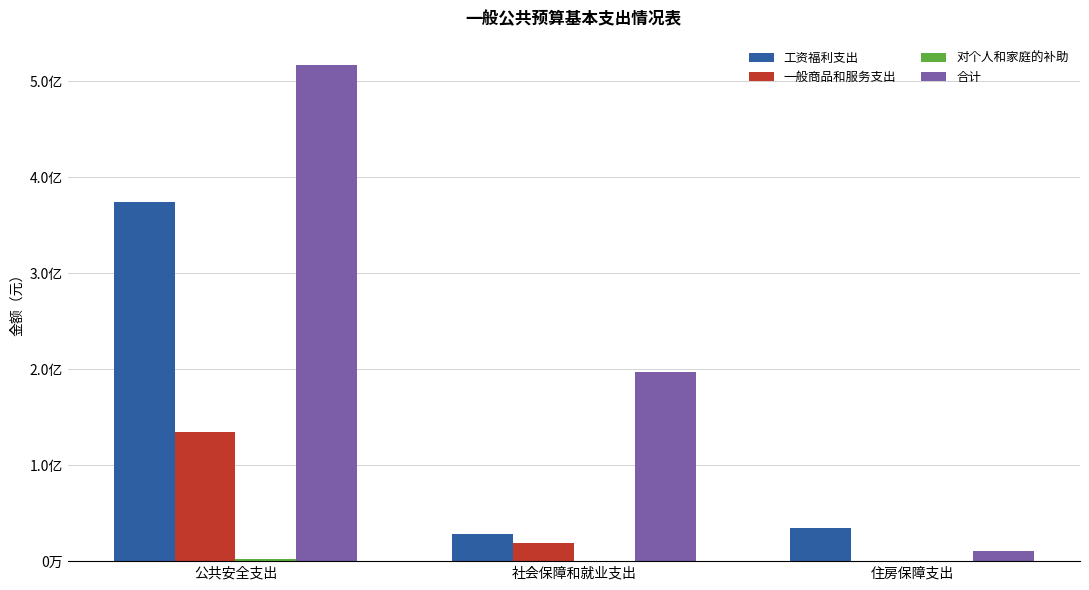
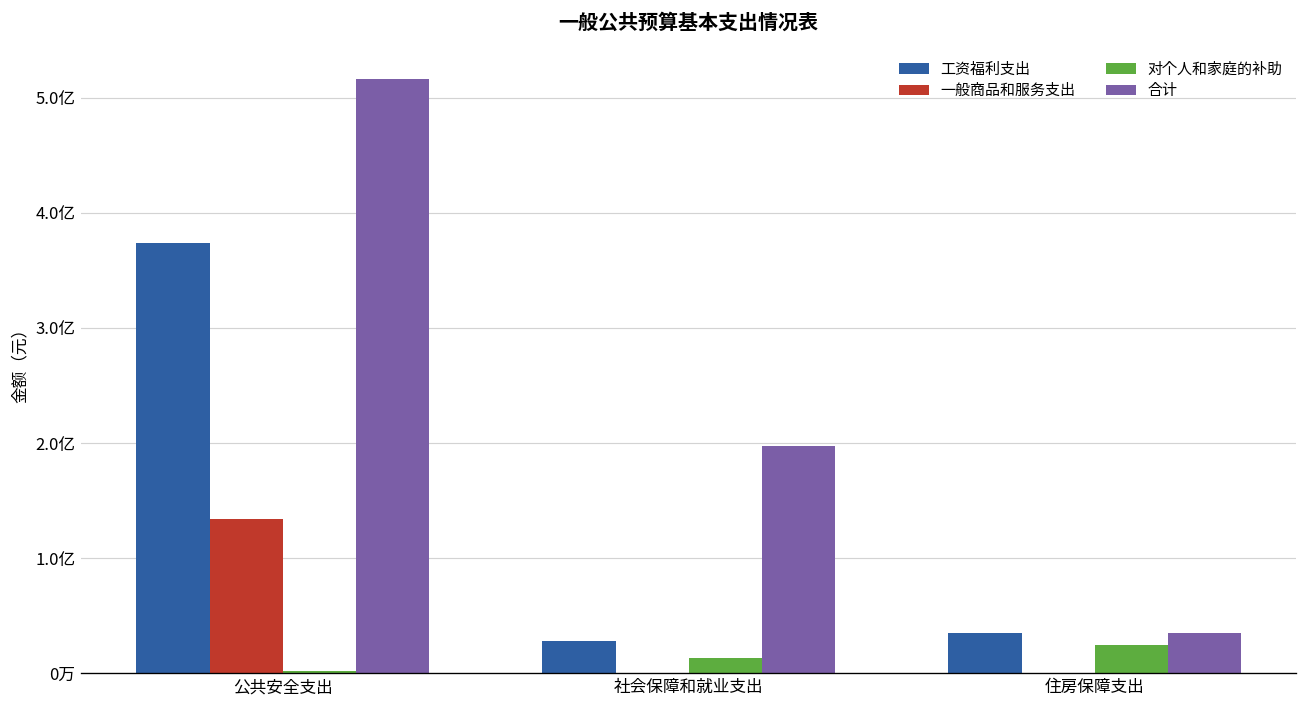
  {
    "工资福利支出": {
      "公共安全支出": "3.7亿",
      "社会保障和就业支出": "0.3亿",
      "住房保障支出": "0.3亿"
    },
    "一般商品和服务支出": {
      "公共安全支出": "1.3亿",
-     "社会保障和就业支出": "0.2亿",
+     "社会保障和就业支出": "0.0亿",
      "住房保障支出": "0.0亿"
    },
    "对个人和家庭的补助": {
-     "社会保障和就业支出": "0.0亿",
-     "住房保障支出": "0.0亿"
+     "社会保障和就业支出": "0.1亿",
+     "住房保障支出": "0.2亿"
    },
    "合计": {
      "公共安全支出": "5.2亿",
      "社会保障和就业支出": "2.0亿",
-     "住房保障支出": "0.1亿"
+     "住房保障支出": "0.3亿"
    }
  }
